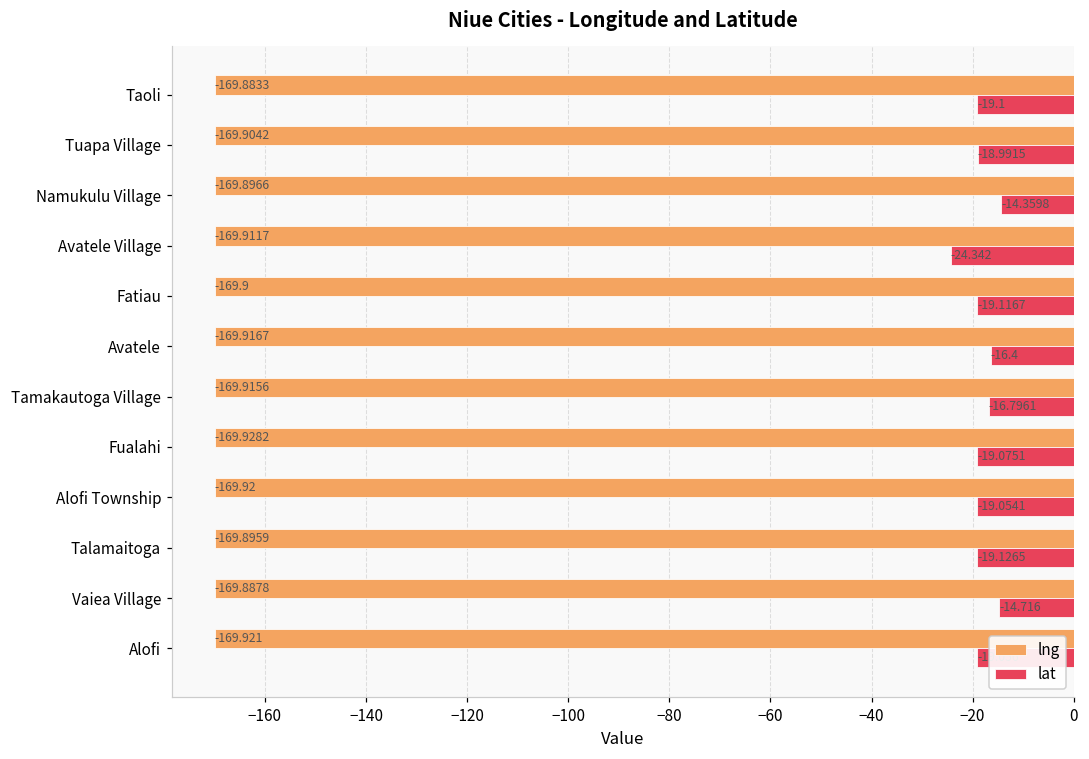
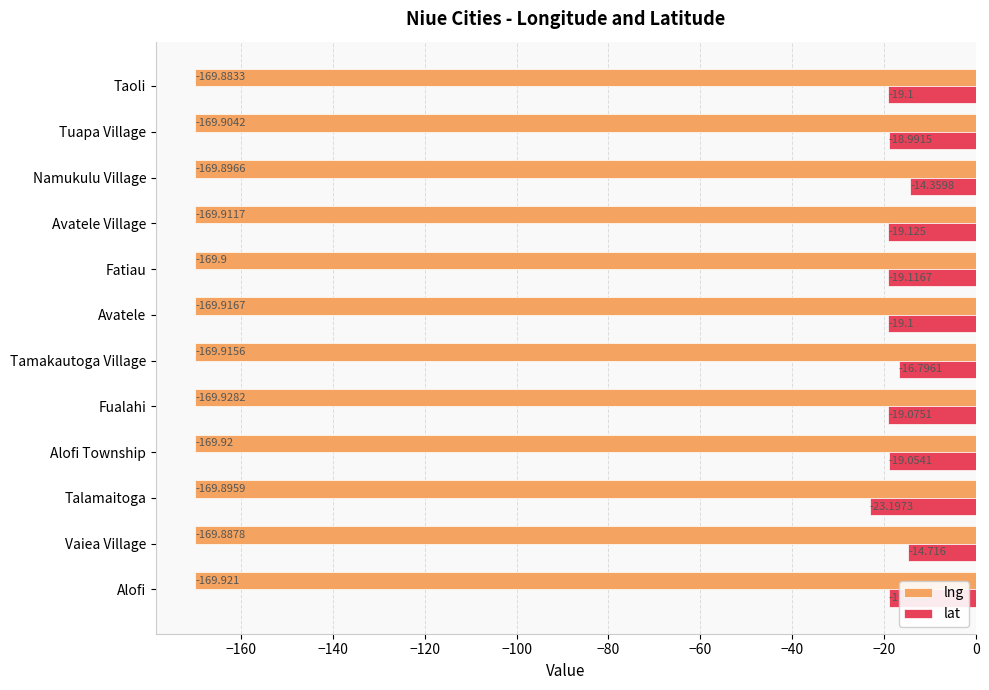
  {
    "lng": {
      "Taoli": -169.8833,
      "Tuapa Village": -169.9042,
      "Namukulu Village": -169.8966,
      "Avatele Village": -169.9117,
      "Fatiau": -169.9,
      "Avatele": -169.9167,
      "Tamakautoga Village": -169.9156,
      "Fualahi": -169.9282,
      "Alofi Township": -169.92,
      "Talamaitoga": -169.8959,
      "Vaiea Village": -169.8878,
      "Alofi": -169.921
    },
    "lat": {
      "Taoli": -19.1,
      "Tuapa Village": -18.9915,
      "Namukulu Village": -14.3598,
-     "Avatele Village": -24.342,
+     "Avatele Village": -19.125,
      "Fatiau": -19.1167,
-     "Avatele": -16.4,
+     "Avatele": -19.1,
      "Tamakautoga Village": -16.7961,
      "Fualahi": -19.0751,
      "Alofi Township": -19.0541,
-     "Talamaitoga": -19.1265,
+     "Talamaitoga": -23.1973,
      "Vaiea Village": -14.716
    }
  }
